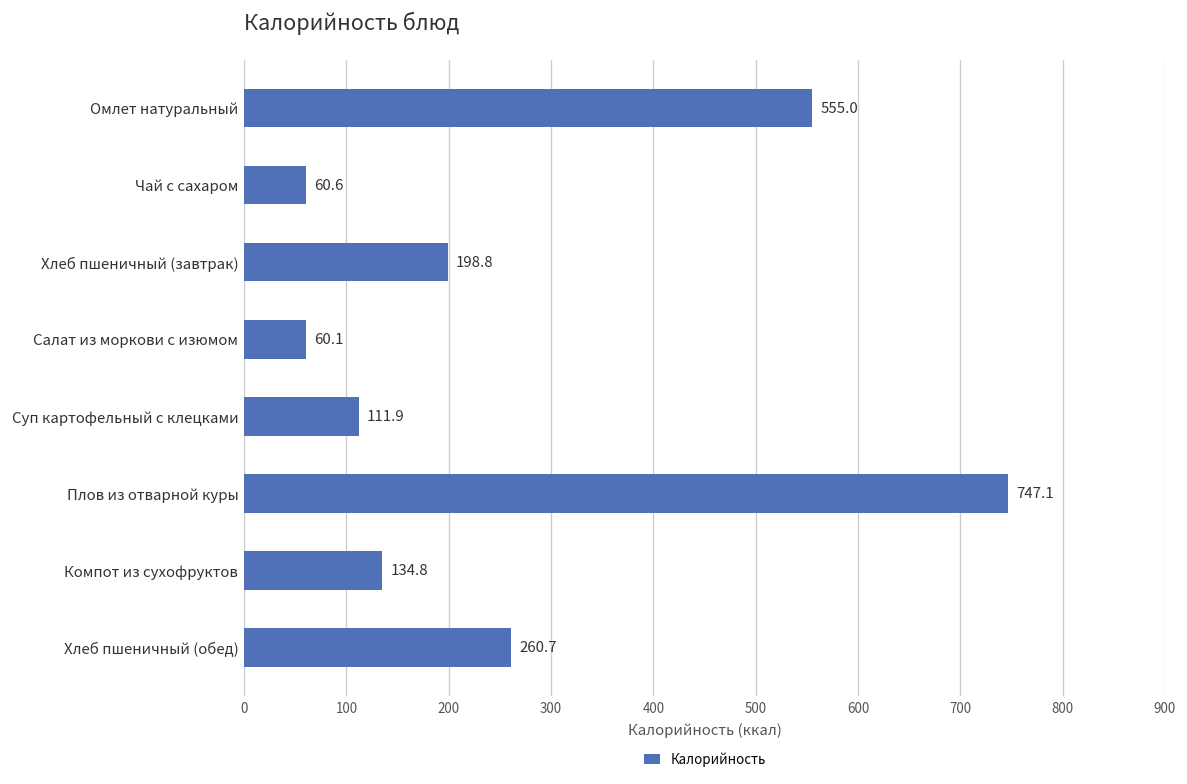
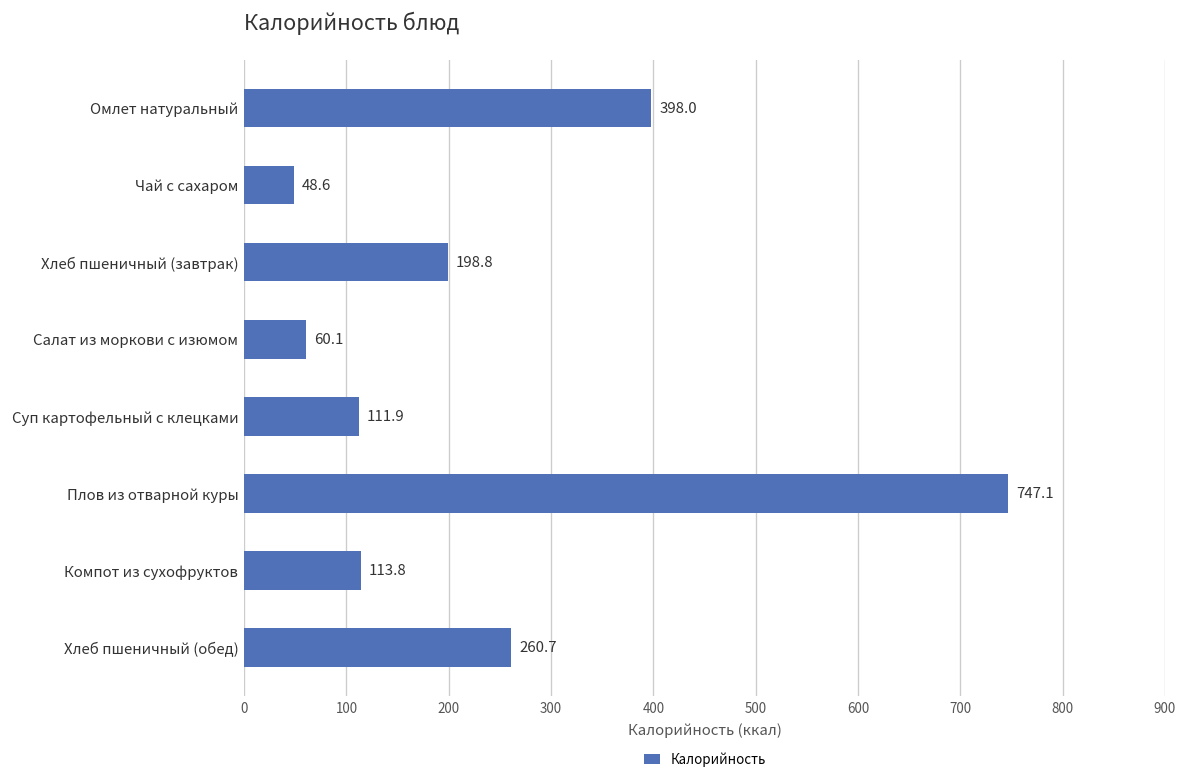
  {
-   "Омлет натуральный": 555.0,
-   "Чай с сахаром": 60.6,
+   "Омлет натуральный": 398.0,
+   "Чай с сахаром": 48.6,
    "Хлеб пшеничный (завтрак)": 198.8,
    "Салат из моркови с изюмом": 60.1,
    "Суп картофельный с клецками": 111.9,
    "Плов из отварной куры": 747.1,
-   "Компот из сухофруктов": 134.8,
+   "Компот из сухофруктов": 113.8,
    "Хлеб пшеничный (обед)": 260.7
  }
